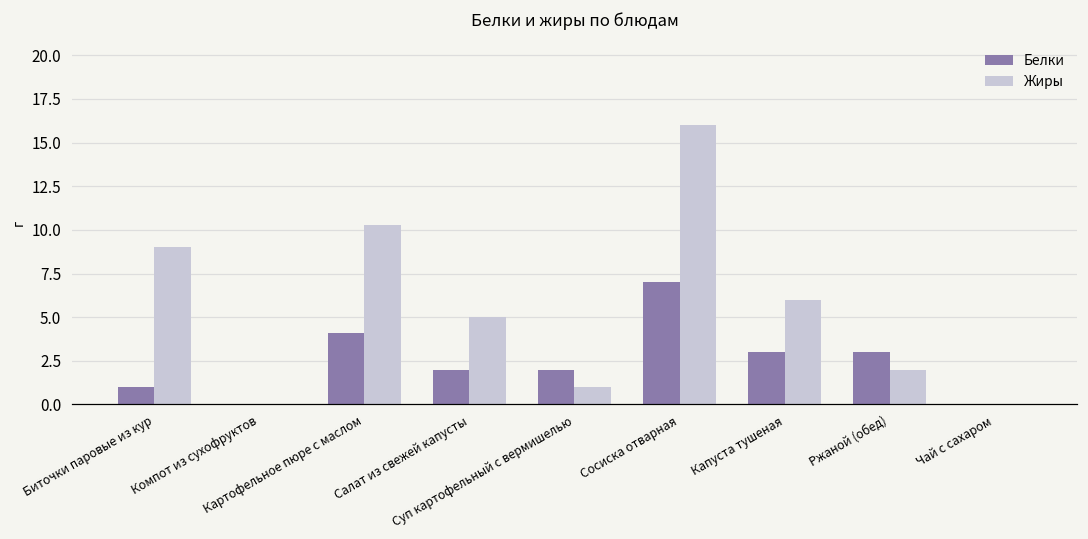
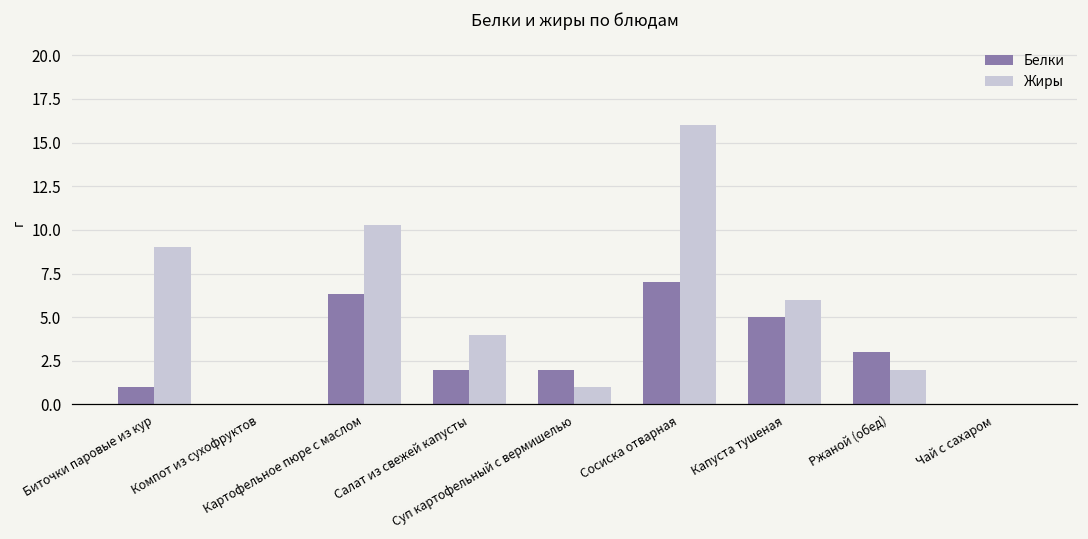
  {
    "Белки": {
      "Биточки паровые из кур": 1.0,
      "Компот из сухофруктов": 0.0,
-     "Картофельное пюре с маслом": 4.1,
+     "Картофельное пюре с маслом": 6.3,
      "Салат из свежей капусты": 2.0,
      "Суп картофельный с вермишелью": 2.0,
      "Сосиска отварная": 7.0,
-     "Капуста тушеная": 3,
+     "Капуста тушеная": 5,
      "Ржаной (обед)": 3.0,
      "Чай с сахаром": 0.0
    },
    "Жиры": {
      "Биточки паровые из кур": 9,
      "Компот из сухофруктов": 0,
      "Картофельное пюре с маслом": 10.3,
-     "Салат из свежей капусты": 5,
+     "Салат из свежей капусты": 4,
      "Суп картофельный с вермишелью": 1,
      "Сосиска отварная": 16,
      "Капуста тушеная": 6,
      "Ржаной (обед)": 2,
      "Чай с сахаром": 0
    }
  }
